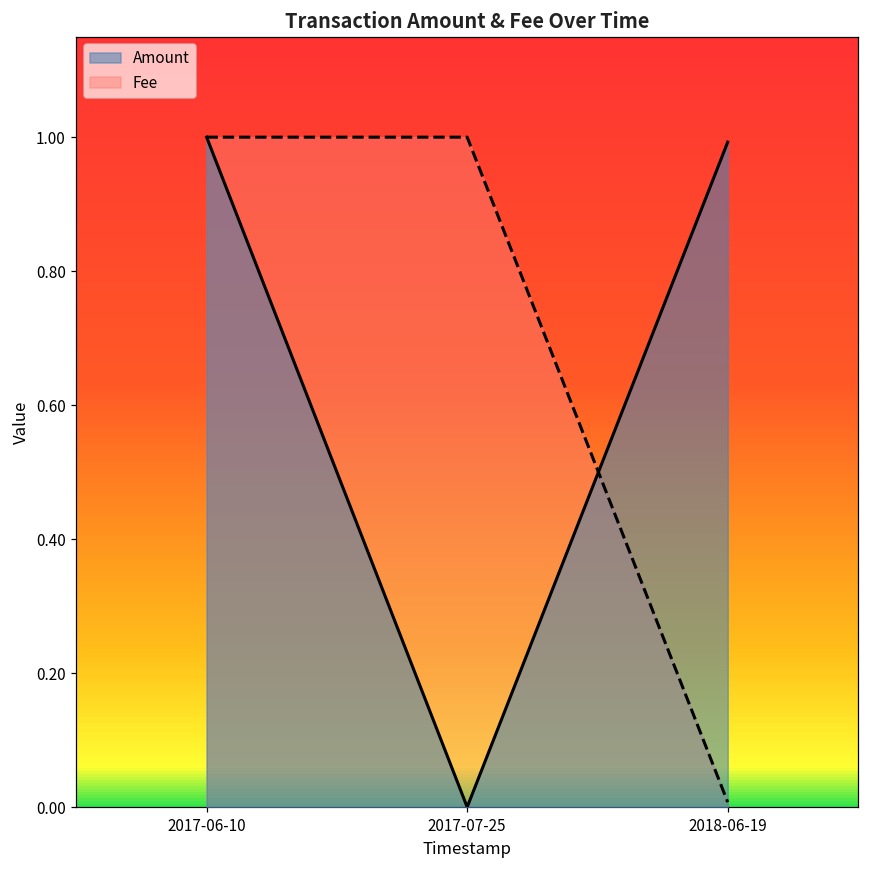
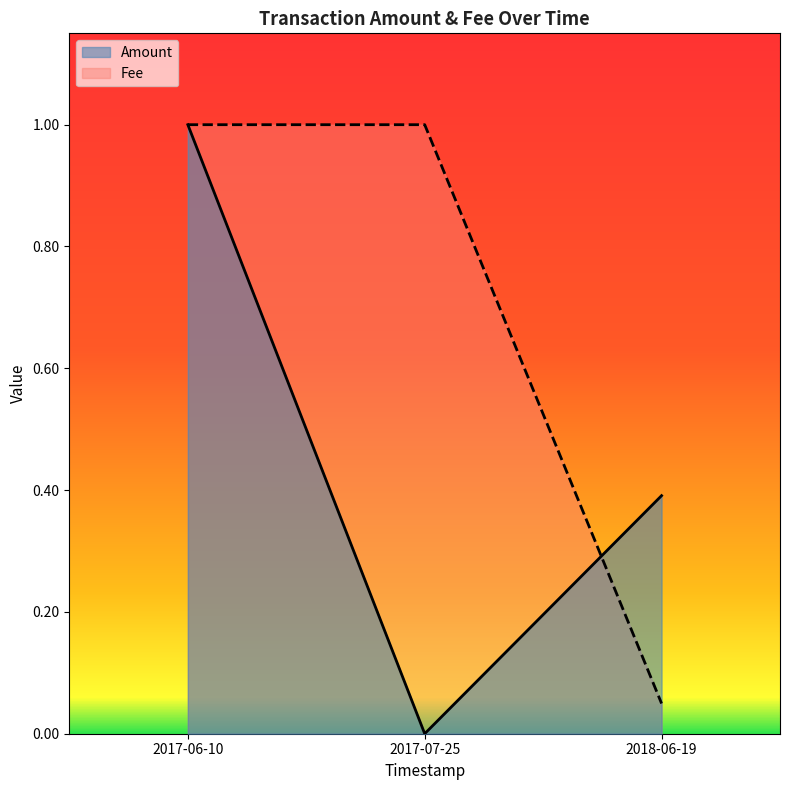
  {
    "Amount": {
      "2017-07-25": 0.00,
-     "2018-06-19": 0.99
+     "2018-06-19": 0.39
    },
    "Fee": {
      "2017-07-25": 1.00,
-     "2018-06-19": 0.01
+     "2018-06-19": 0.05
    }
  }
